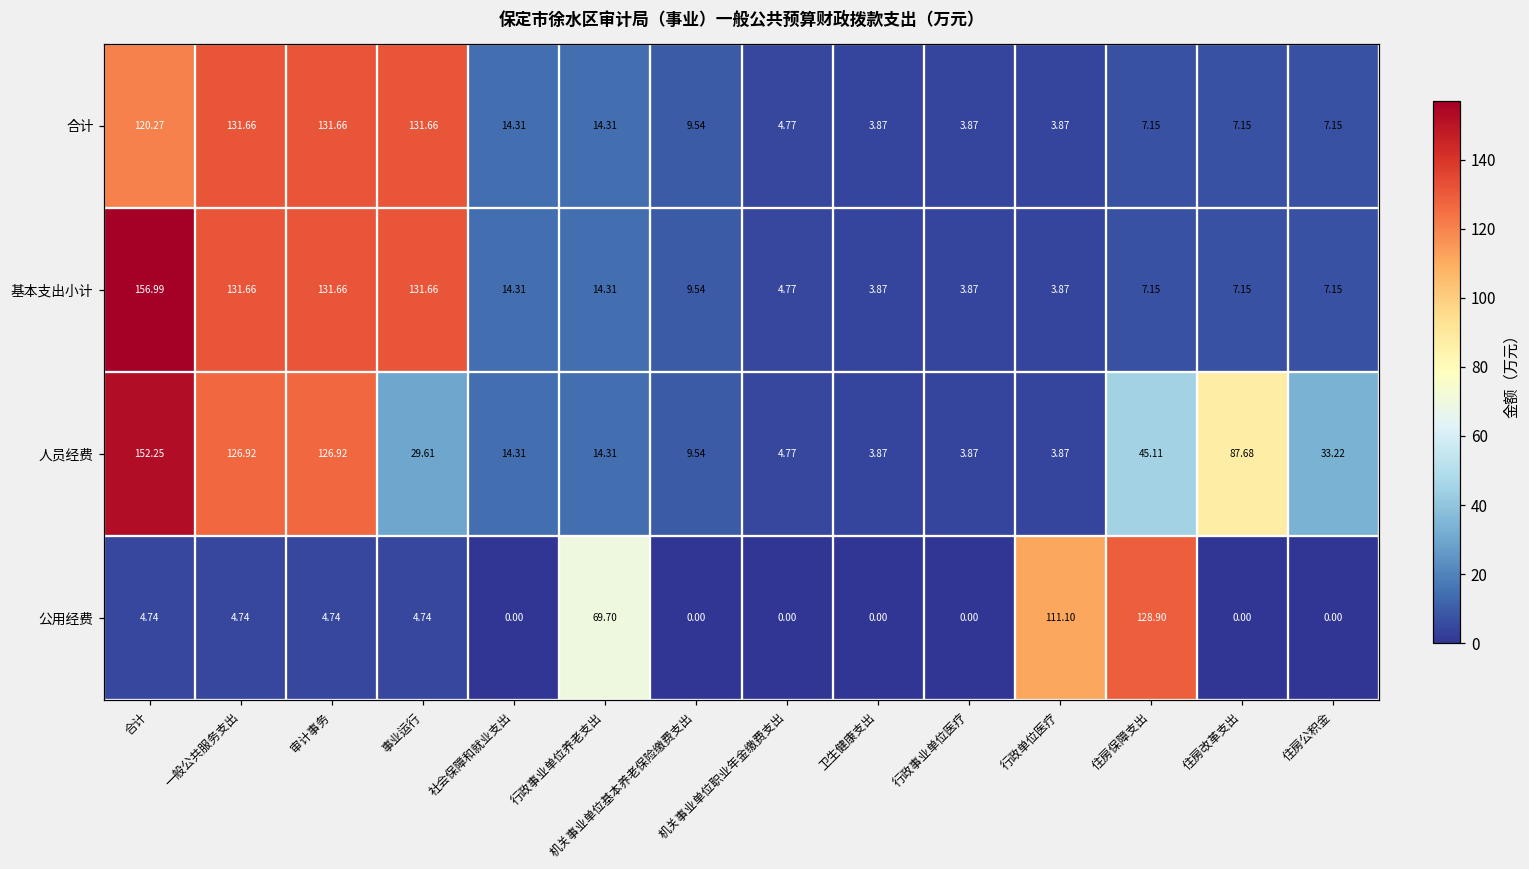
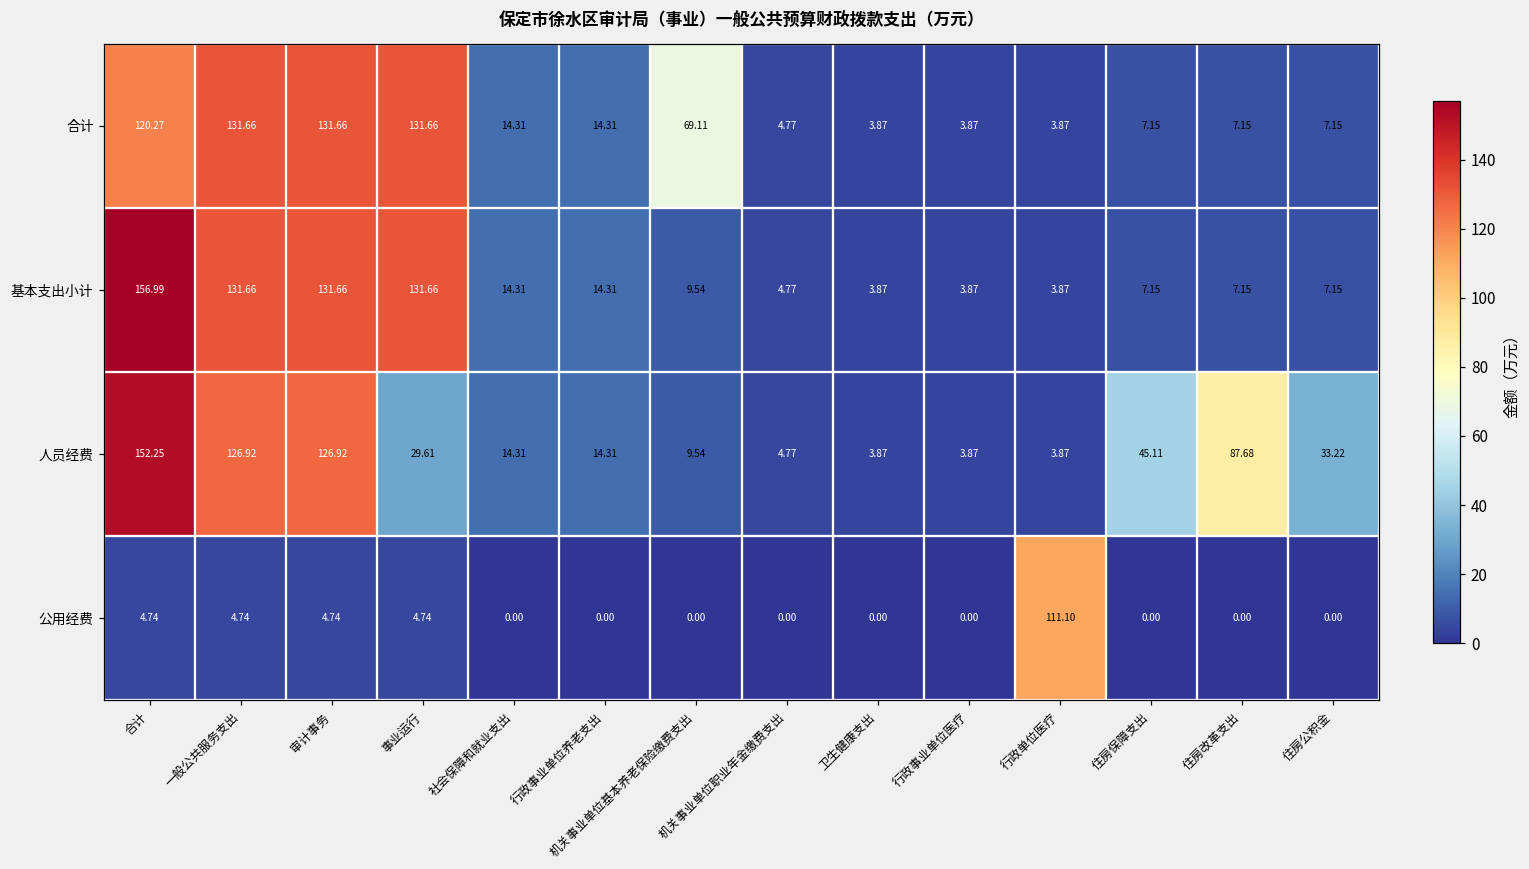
  {
    "合计": {
      "合计": 120.27,
      "一般公共服务支出": 131.66,
      "审计事务": 131.66,
      "事业运行": 131.66,
      "社会保障和就业支出": 14.31,
      "行政事业单位养老支出": 14.31,
-     "机关事业单位基本养老保险缴费支出": 9.54,
+     "机关事业单位基本养老保险缴费支出": 69.11,
      "机关事业单位职业年金缴费支出": 4.77,
      "卫生健康支出": 3.87,
      "行政事业单位医疗": 3.87,
      "行政单位医疗": 3.87,
      "住房保障支出": 7.15,
      "住房改革支出": 7.15,
      "住房公积金": 7.15
    },
    "基本支出小计": {
      "合计": 156.99,
      "一般公共服务支出": 131.66,
      "审计事务": 131.66,
      "事业运行": 131.66,
      "社会保障和就业支出": 14.31,
      "行政事业单位养老支出": 14.31,
      "机关事业单位基本养老保险缴费支出": 9.54,
      "机关事业单位职业年金缴费支出": 4.77,
      "卫生健康支出": 3.87,
      "行政事业单位医疗": 3.87,
      "行政单位医疗": 3.87,
      "住房保障支出": 7.15,
      "住房改革支出": 7.15,
      "住房公积金": 7.15
    },
    "人员经费": {
      "合计": 152.25,
      "一般公共服务支出": 126.92,
      "审计事务": 126.92,
      "事业运行": 29.61,
      "社会保障和就业支出": 14.31,
      "行政事业单位养老支出": 14.31,
      "机关事业单位基本养老保险缴费支出": 9.54,
      "机关事业单位职业年金缴费支出": 4.77,
      "卫生健康支出": 3.87,
      "行政事业单位医疗": 3.87,
      "行政单位医疗": 3.87,
      "住房保障支出": 45.11,
      "住房改革支出": 87.68,
      "住房公积金": 33.22
    },
    "公用经费": {
      "合计": 4.74,
      "一般公共服务支出": 4.74,
      "审计事务": 4.74,
      "事业运行": 4.74,
      "社会保障和就业支出": 0.00,
-     "行政事业单位养老支出": 69.70,
+     "行政事业单位养老支出": 0.00,
      "机关事业单位基本养老保险缴费支出": 0.00,
      "机关事业单位职业年金缴费支出": 0.00,
      "卫生健康支出": 0.00,
      "行政事业单位医疗": 0.00,
      "行政单位医疗": 111.10,
-     "住房保障支出": 128.90,
+     "住房保障支出": 0.00,
      "住房改革支出": 0.00,
      "住房公积金": 0.00
    }
  }
